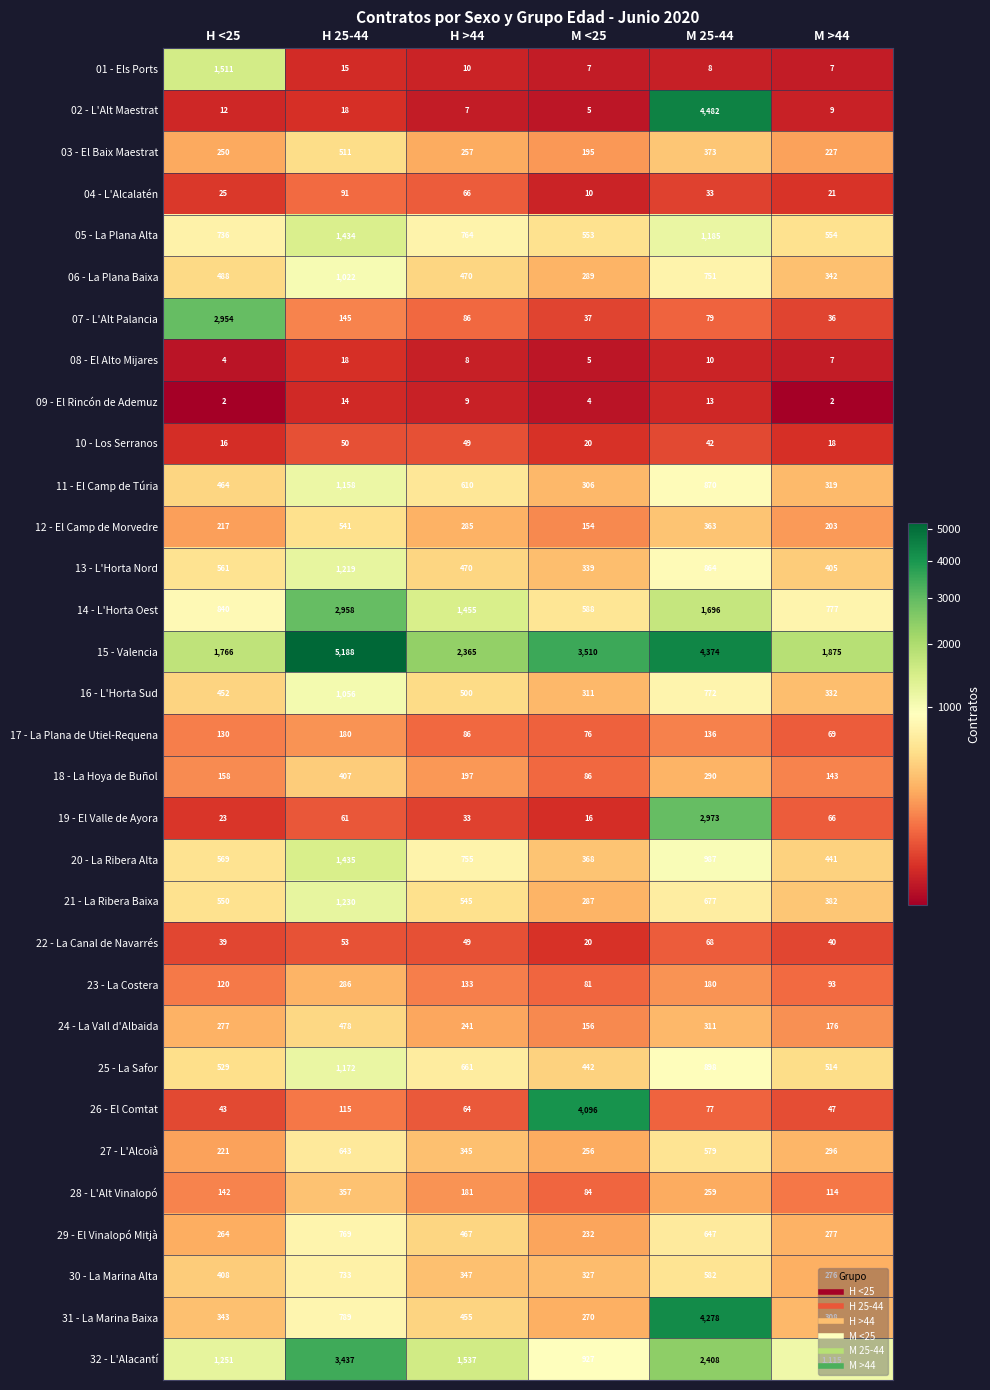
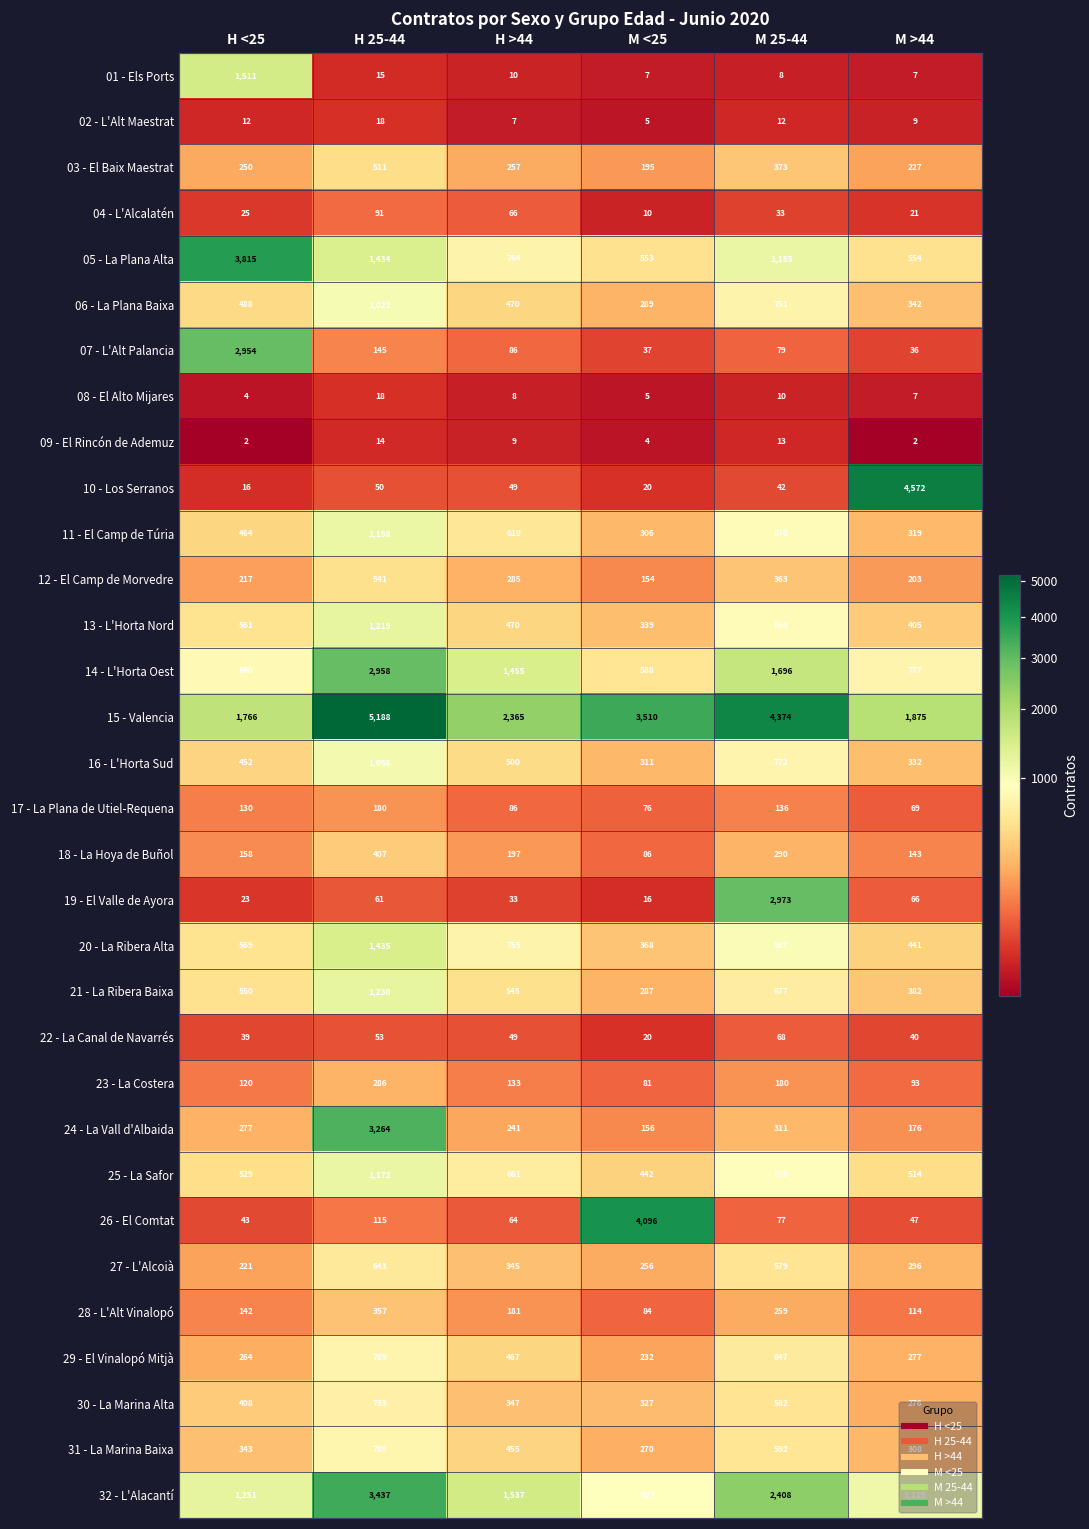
  {
    "01 - Els Ports": {
      "H <25": "1,511",
      "H 25-44": "15",
      "H >44": "10",
      "M <25": "7",
      "M 25-44": "8",
      "M >44": "7"
    },
    "02 - L'Alt Maestrat": {
      "H <25": "12",
      "H 25-44": "18",
      "H >44": "7",
      "M <25": "5",
-     "M 25-44": "4,482",
+     "M 25-44": "12",
      "M >44": "9"
    },
    "03 - El Baix Maestrat": {
      "H <25": "250",
      "H 25-44": "511",
      "H >44": "257",
      "M <25": "195",
      "M 25-44": "373",
      "M >44": "227"
    },
    "04 - L'Alcalatén": {
      "H <25": "25",
      "H 25-44": "91",
      "H >44": "66",
      "M <25": "10",
      "M 25-44": "33",
      "M >44": "21"
    },
    "05 - La Plana Alta": {
-     "H <25": "736",
+     "H <25": "3,815",
      "H 25-44": "1,434",
      "H >44": "764",
      "M <25": "553",
      "M 25-44": "1,185",
      "M >44": "554"
    },
    "06 - La Plana Baixa": {
      "H <25": "488",
      "H 25-44": "1,022",
      "H >44": "470",
      "M <25": "289",
      "M 25-44": "751",
      "M >44": "342"
    },
    "07 - L'Alt Palancia": {
      "H <25": "2,954",
      "H 25-44": "145",
      "H >44": "86",
      "M <25": "37",
      "M 25-44": "79",
      "M >44": "36"
    },
    "08 - El Alto Mijares": {
      "H <25": "4",
      "H 25-44": "18",
      "H >44": "8",
      "M <25": "5",
      "M 25-44": "10",
      "M >44": "7"
    },
    "09 - El Rincón de Ademuz": {
      "H <25": "2",
      "H 25-44": "14",
      "H >44": "9",
      "M <25": "4",
      "M 25-44": "13",
      "M >44": "2"
    },
    "10 - Los Serranos": {
      "H <25": "16",
      "H 25-44": "50",
      "H >44": "49",
      "M <25": "20",
      "M 25-44": "42",
-     "M >44": "18"
+     "M >44": "4,572"
    },
    "11 - El Camp de Túria": {
      "H <25": "464",
      "H 25-44": "1,158",
      "H >44": "610",
      "M <25": "306",
      "M 25-44": "870",
      "M >44": "319"
    },
    "12 - El Camp de Morvedre": {
      "H <25": "217",
      "H 25-44": "541",
      "H >44": "285",
      "M <25": "154",
      "M 25-44": "363",
      "M >44": "203"
    },
    "13 - L'Horta Nord": {
      "H <25": "561",
      "H 25-44": "1,219",
      "H >44": "470",
      "M <25": "339",
      "M 25-44": "864",
      "M >44": "405"
    },
    "14 - L'Horta Oest": {
      "H <25": "840",
      "H 25-44": "2,958",
      "H >44": "1,455",
      "M <25": "588",
      "M 25-44": "1,696",
      "M >44": "777"
    },
    "15 - Valencia": {
      "H <25": "1,766",
      "H 25-44": "5,188",
      "H >44": "2,365",
      "M <25": "3,510",
      "M 25-44": "4,374",
      "M >44": "1,875"
    },
    "16 - L'Horta Sud": {
      "H <25": "452",
      "H 25-44": "1,056",
      "H >44": "500",
      "M <25": "311",
      "M 25-44": "772",
      "M >44": "332"
    },
    "17 - La Plana de Utiel-Requena": {
      "H <25": "130",
      "H 25-44": "180",
      "H >44": "86",
      "M <25": "76",
      "M 25-44": "136",
      "M >44": "69"
    },
    "18 - La Hoya de Buñol": {
      "H <25": "158",
      "H 25-44": "407",
      "H >44": "197",
      "M <25": "86",
      "M 25-44": "290",
      "M >44": "143"
    },
    "19 - El Valle de Ayora": {
      "H <25": "23",
      "H 25-44": "61",
      "H >44": "33",
      "M <25": "16",
      "M 25-44": "2,973",
      "M >44": "66"
    },
    "20 - La Ribera Alta": {
      "H <25": "569",
      "H 25-44": "1,435",
      "H >44": "755",
      "M <25": "368",
      "M 25-44": "987",
      "M >44": "441"
    },
    "21 - La Ribera Baixa": {
      "H <25": "550",
      "H 25-44": "1,230",
      "H >44": "545",
      "M <25": "287",
      "M 25-44": "677",
      "M >44": "382"
    },
    "22 - La Canal de Navarrés": {
      "H <25": "39",
      "H 25-44": "53",
      "H >44": "49",
      "M <25": "20",
      "M 25-44": "68",
      "M >44": "40"
    },
    "23 - La Costera": {
      "H <25": "120",
      "H 25-44": "286",
      "H >44": "133",
      "M <25": "81",
      "M 25-44": "180",
      "M >44": "93"
    },
    "24 - La Vall d'Albaida": {
      "H <25": "277",
-     "H 25-44": "478",
+     "H 25-44": "3,264",
      "H >44": "241",
      "M <25": "156",
      "M 25-44": "311",
      "M >44": "176"
    },
    "25 - La Safor": {
      "H <25": "529",
      "H 25-44": "1,172",
      "H >44": "661",
      "M <25": "442",
      "M 25-44": "898",
      "M >44": "514"
    },
    "26 - El Comtat": {
      "H <25": "43",
      "H 25-44": "115",
      "H >44": "64",
      "M <25": "4,096",
      "M 25-44": "77",
      "M >44": "47"
    },
    "27 - L'Alcoià": {
      "H <25": "221",
      "H 25-44": "643",
      "H >44": "345",
      "M <25": "256",
      "M 25-44": "579",
      "M >44": "296"
    },
    "28 - L'Alt Vinalopó": {
      "H <25": "142",
      "H 25-44": "357",
      "H >44": "181",
      "M <25": "84",
      "M 25-44": "259",
      "M >44": "114"
    },
    "29 - El Vinalopó Mitjà": {
      "H <25": "264",
      "H 25-44": "769",
      "H >44": "467",
      "M <25": "232",
      "M 25-44": "647",
      "M >44": "277"
    },
    "30 - La Marina Alta": {
      "H <25": "408",
      "H 25-44": "733",
      "H >44": "347",
      "M <25": "327",
      "M 25-44": "582"
    },
    "31 - La Marina Baixa": {
      "H <25": "343",
      "H 25-44": "789",
      "H >44": "455",
      "M <25": "270",
-     "M 25-44": "4,278"
+     "M 25-44": "592"
    },
    "32 - L'Alacantí": {
      "H <25": "1,251",
      "H 25-44": "3,437",
      "H >44": "1,537",
      "M <25": "927",
      "M 25-44": "2,408"
    }
  }
